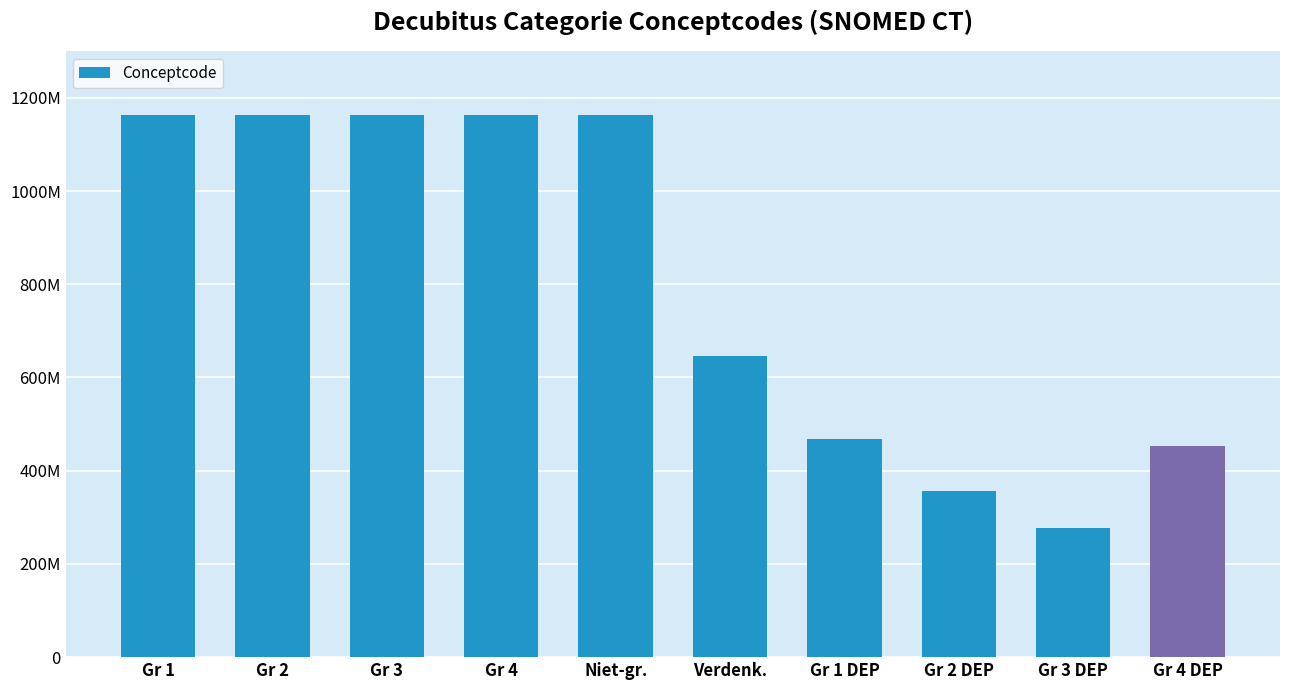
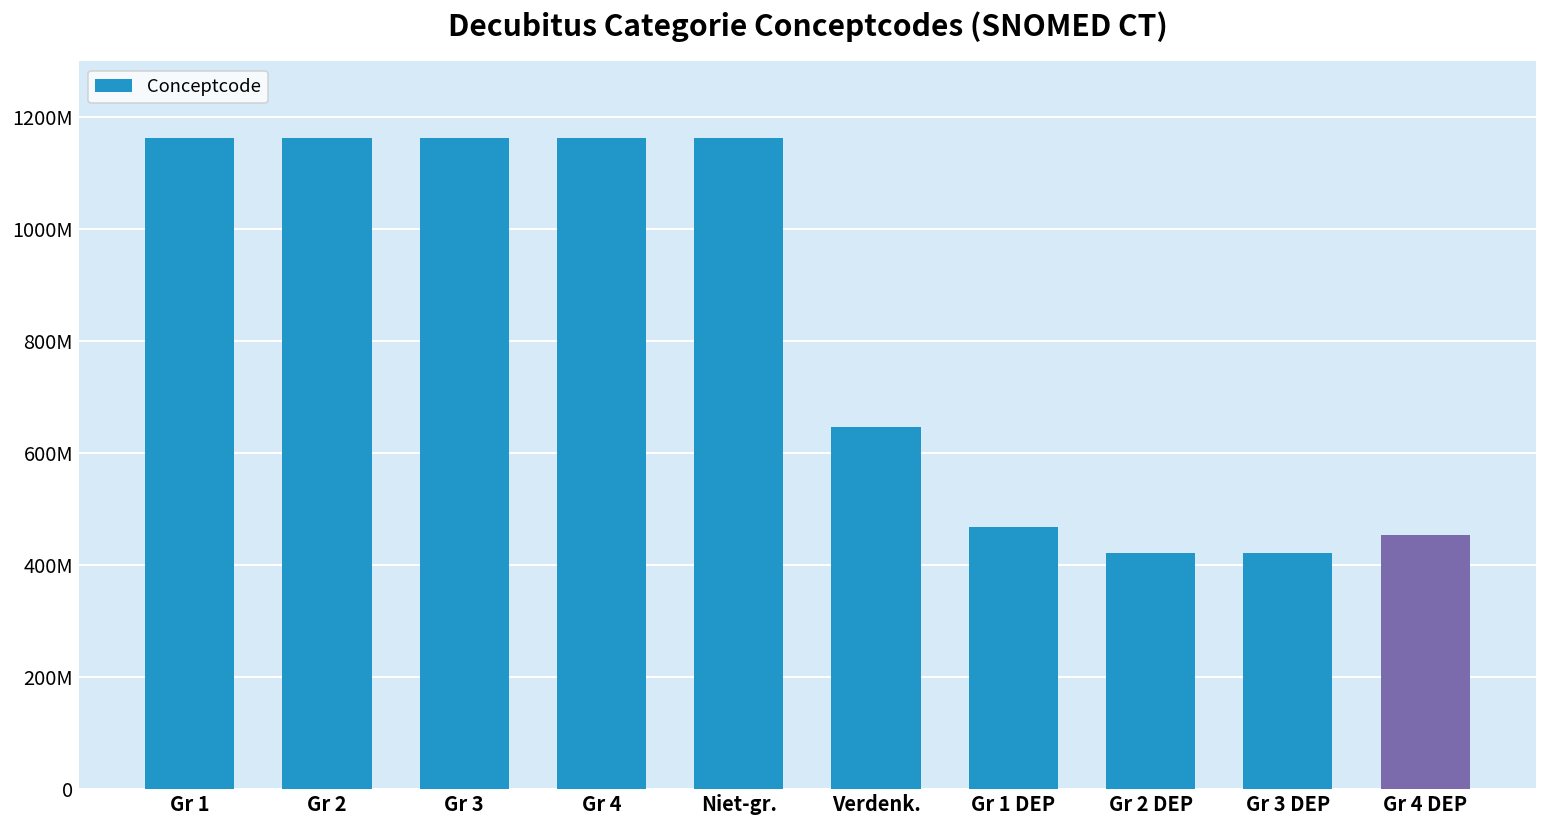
  {
    "Gr 1": 1160000000,
    "Gr 2": 1160000000,
    "Gr 3": 1160000000,
    "Gr 4": 1160000000,
    "Niet-gr.": 1160000000,
    "Verdenk.": 650000000,
    "Gr 1 DEP": 470000000,
-   "Gr 2 DEP": 360000000,
-   "Gr 3 DEP": 280000000,
+   "Gr 2 DEP": 420000000,
+   "Gr 3 DEP": 420000000,
    "Gr 4 DEP": 450000000
  }
